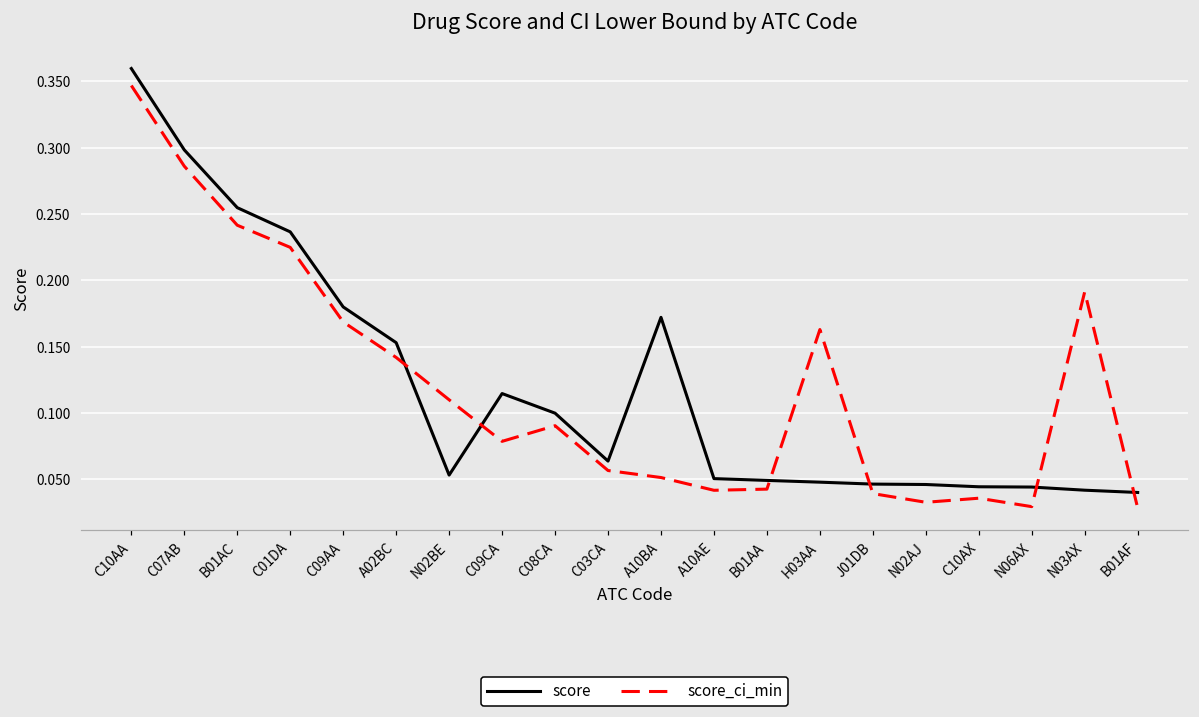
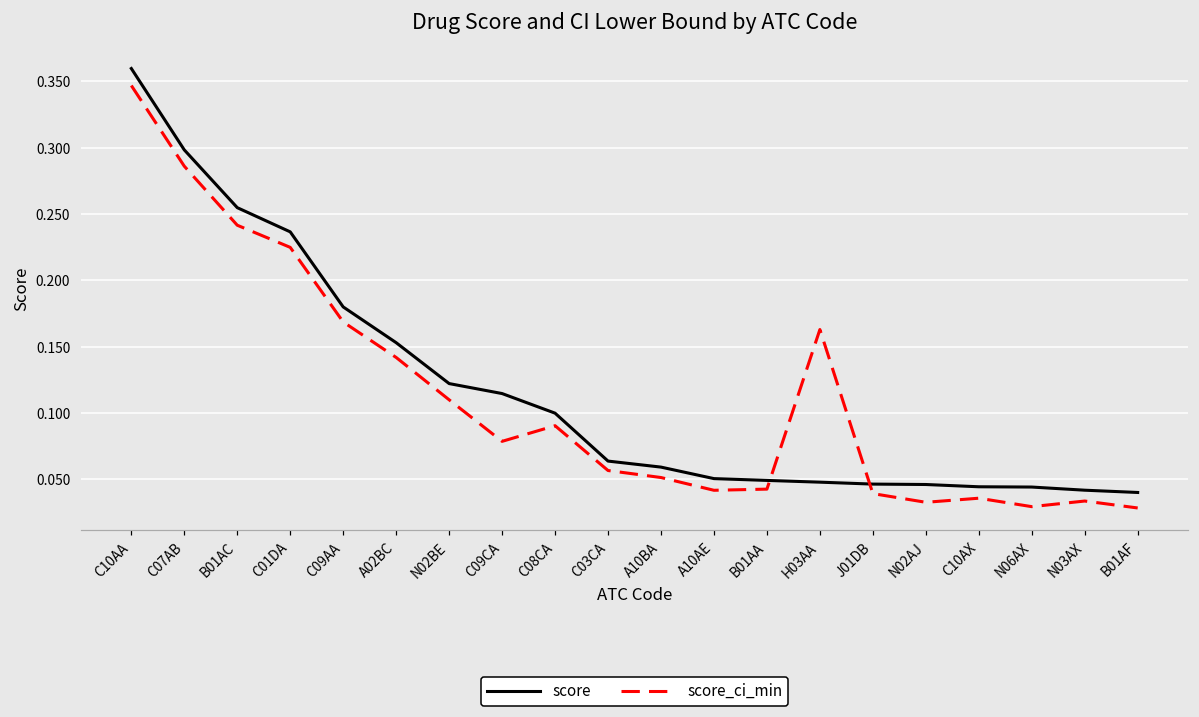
  {
    "score": {
      "C10AA": 0.360,
      "C07AB": 0.298,
      "B01AC": 0.255,
      "C01DA": 0.237,
      "C09AA": 0.180,
      "A02BC": 0.153,
-     "N02BE": 0.053,
+     "N02BE": 0.122,
      "C09CA": 0.115,
      "C08CA": 0.100,
      "C03CA": 0.064,
-     "A10BA": 0.172,
+     "A10BA": 0.059,
      "A10AE": 0.051,
      "B01AA": 0.049,
      "H03AA": 0.048,
      "J01DB": 0.046,
      "N02AJ": 0.046,
      "C10AX": 0.044,
      "N06AX": 0.044,
      "N03AX": 0.042,
      "B01AF": 0.040
    },
    "score_ci_min": {
      "C10AA": 0.347,
      "C07AB": 0.286,
      "B01AC": 0.242,
      "C01DA": 0.225,
      "C09AA": 0.169,
      "A02BC": 0.142,
      "N02BE": 0.110,
      "C09CA": 0.079,
      "C08CA": 0.090,
      "C03CA": 0.057,
      "A10BA": 0.051,
      "A10AE": 0.042,
      "B01AA": 0.043,
      "H03AA": 0.163,
      "J01DB": 0.039,
      "N02AJ": 0.033,
      "C10AX": 0.036,
      "N06AX": 0.029,
-     "N03AX": 0.191,
+     "N03AX": 0.034,
      "B01AF": 0.028
    }
  }
